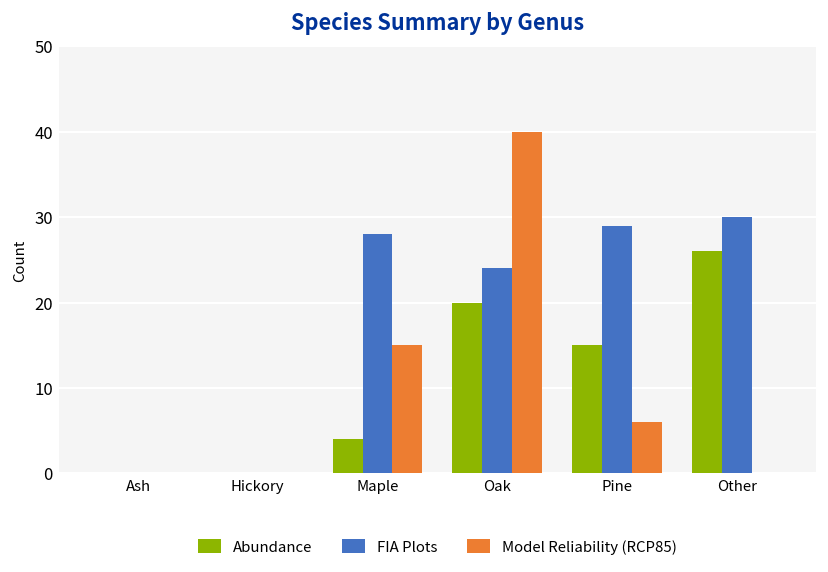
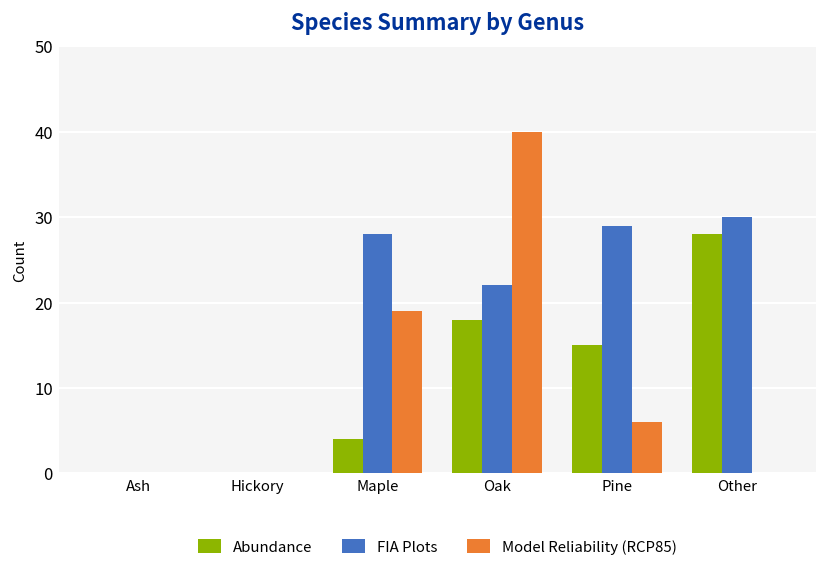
  {
    "Abundance": {
      "Ash": 0,
      "Hickory": 0,
      "Maple": 4,
-     "Oak": 20,
+     "Oak": 18,
      "Pine": 15,
-     "Other": 26
+     "Other": 28
    },
    "FIA Plots": {
      "Ash": 0,
      "Hickory": 0,
      "Maple": 28,
-     "Oak": 24,
+     "Oak": 22,
      "Pine": 29,
      "Other": 30
    },
    "Model Reliability (RCP85)": {
      "Ash": 0,
      "Hickory": 0,
-     "Maple": 15,
+     "Maple": 19,
      "Oak": 40,
      "Pine": 6,
      "Other": 0
    }
  }
